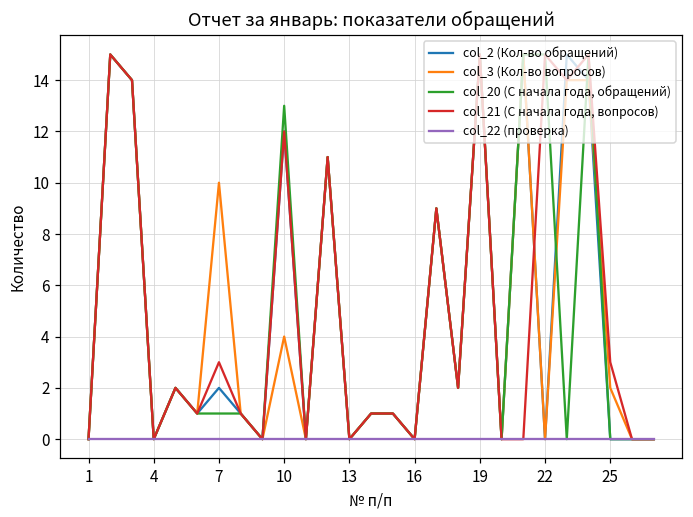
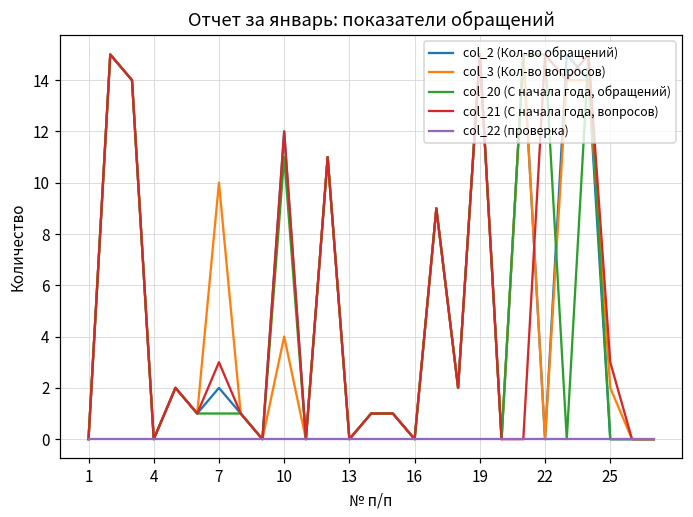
  {
    "col_2 (Кол-во обращений)": {
      "7": 2
    },
    "col_3 (Кол-во вопросов)": {
      "7": 10,
      "10": 4,
      "25": 2
    },
    "col_20 (С начала года, обращений)": {
      "7": 1,
-     "10": 13
+     "10": 11
    },
    "col_21 (С начала года, вопросов)": {
      "7": 3,
      "25": 3
    },
    "col_22 (проверка)": {
      "7": 0,
      "10": 0,
      "19": 0
    }
  }
